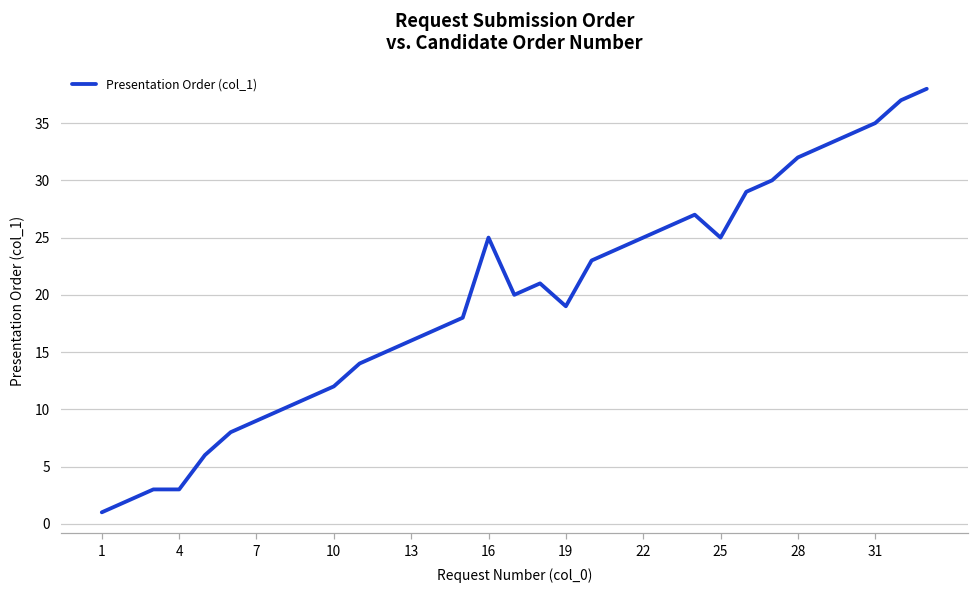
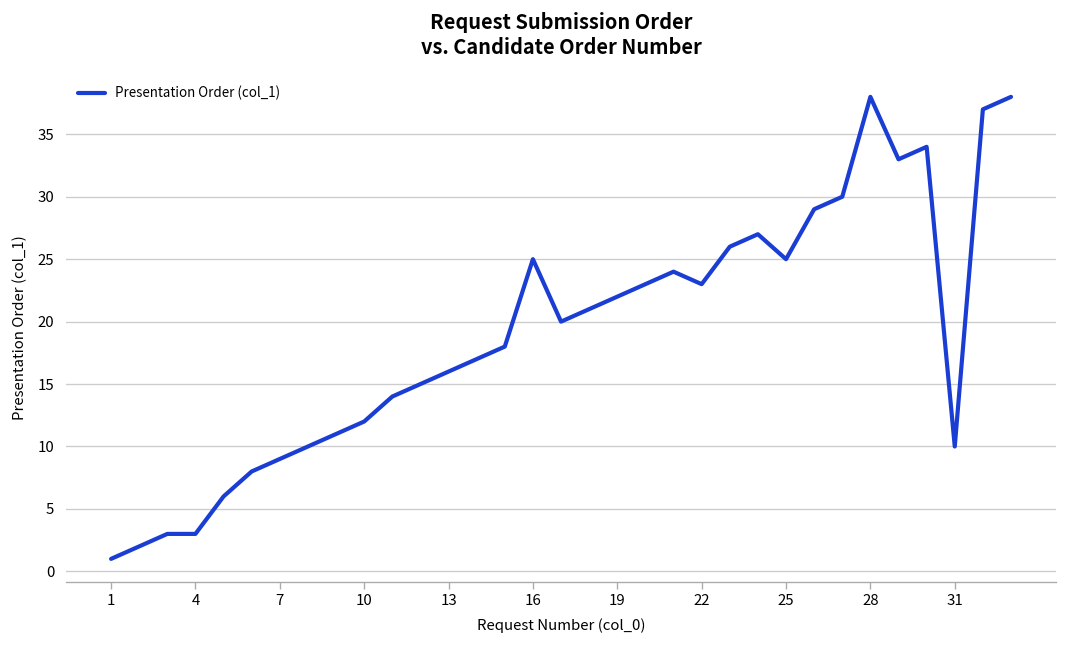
  {
    "1": 1,
    "4": 3,
    "7": 9,
    "10": 12,
    "13": 16,
    "16": 25,
-   "19": 19,
-   "22": 25,
+   "19": 22,
+   "22": 23,
    "25": 25,
-   "28": 32,
-   "31": 35
+   "28": 38,
+   "31": 10
  }
